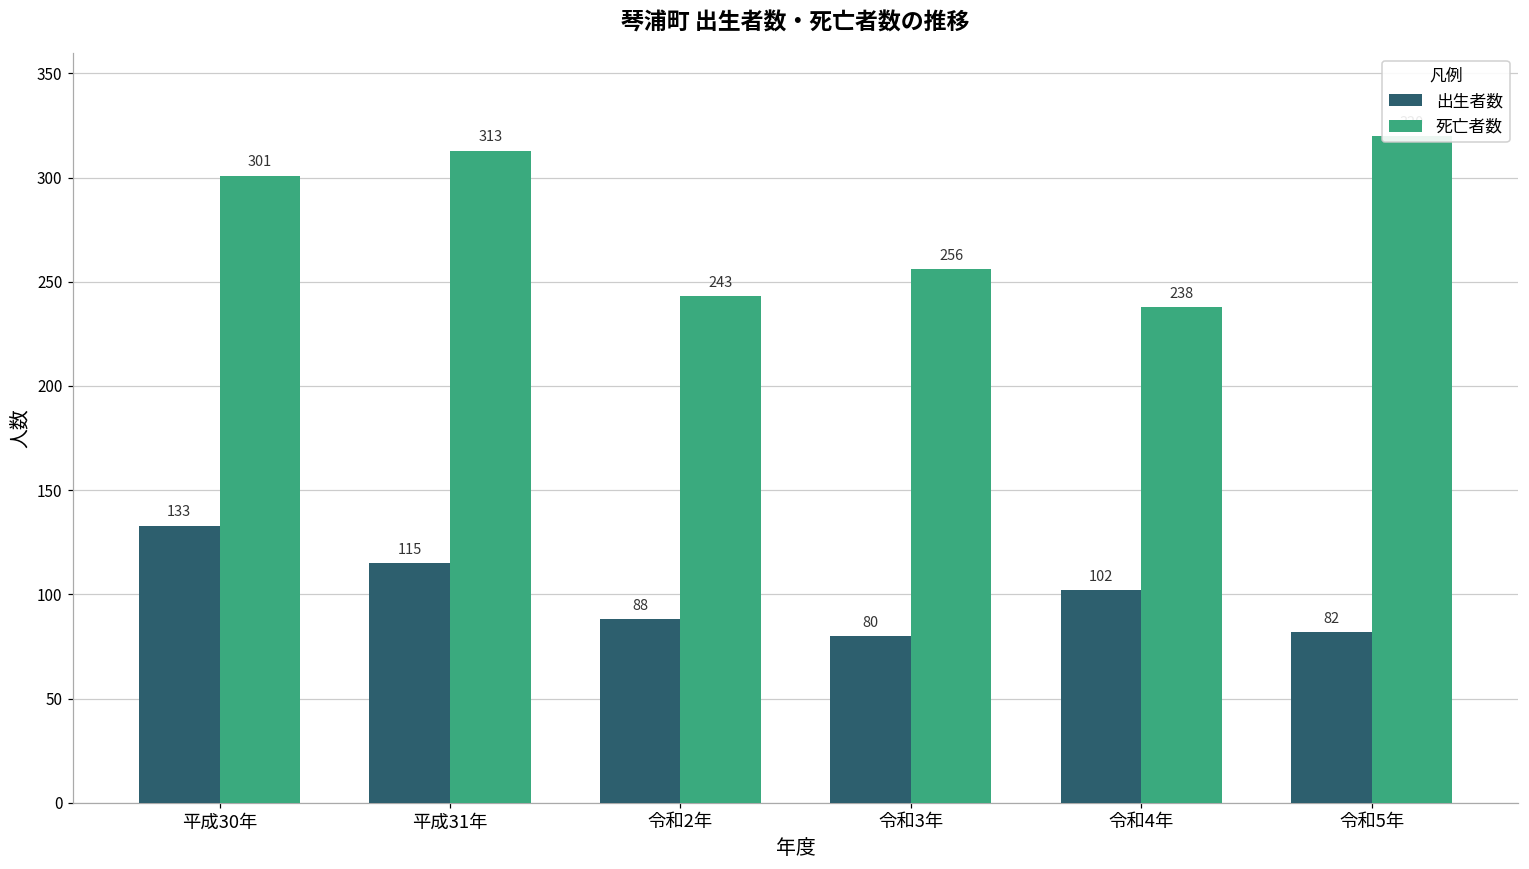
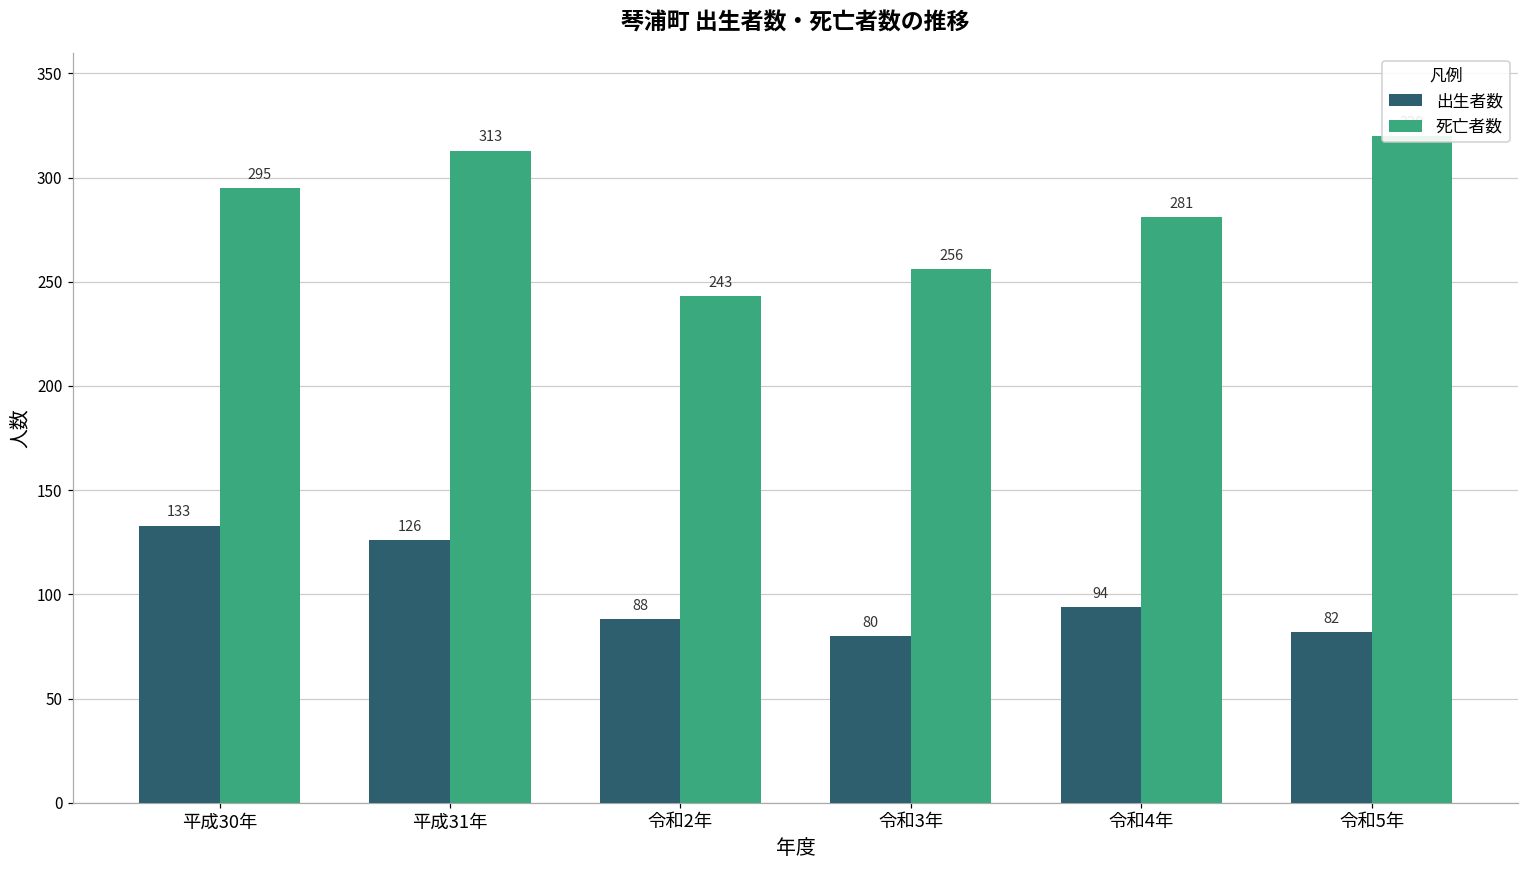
  {
    "出生者数": {
      "平成30年": 133,
-     "平成31年": 115,
+     "平成31年": 126,
      "令和2年": 88,
      "令和3年": 80,
-     "令和4年": 102,
+     "令和4年": 94,
      "令和5年": 82
    },
    "死亡者数": {
-     "平成30年": 301,
+     "平成30年": 295,
      "平成31年": 313,
      "令和2年": 243,
      "令和3年": 256,
-     "令和4年": 238
+     "令和4年": 281
    }
  }
